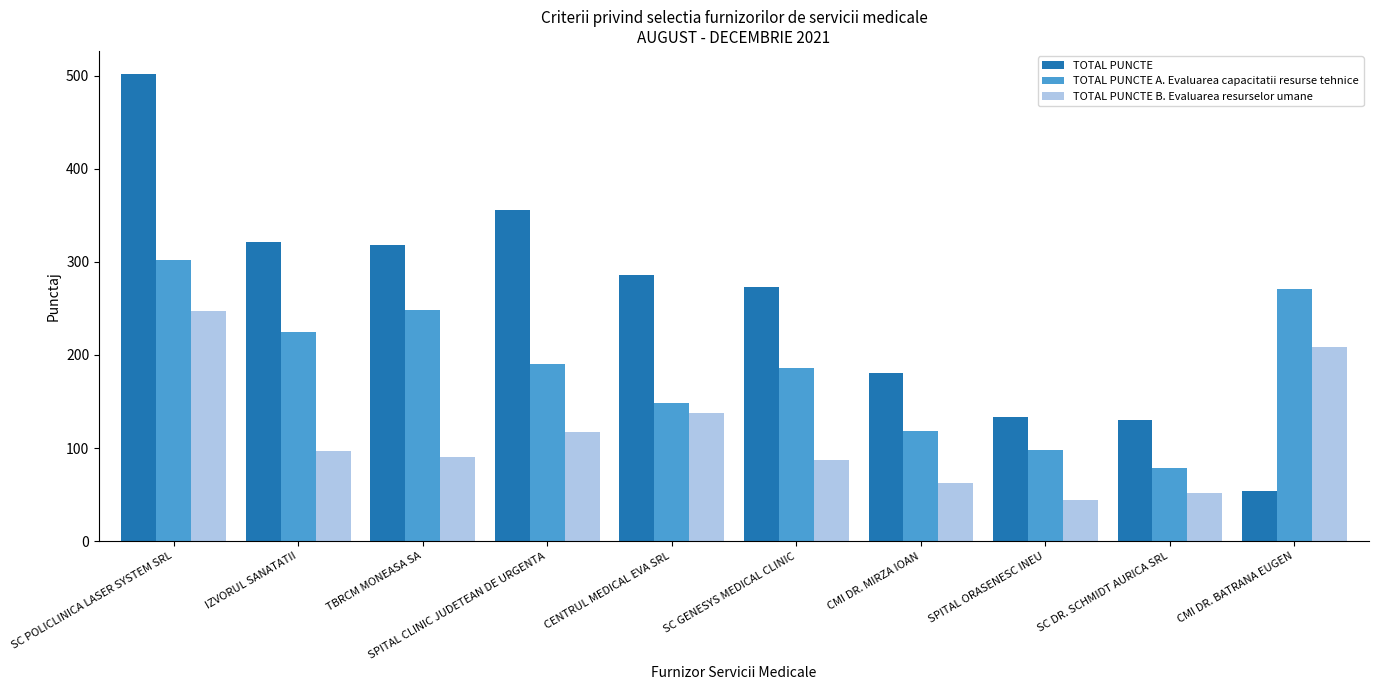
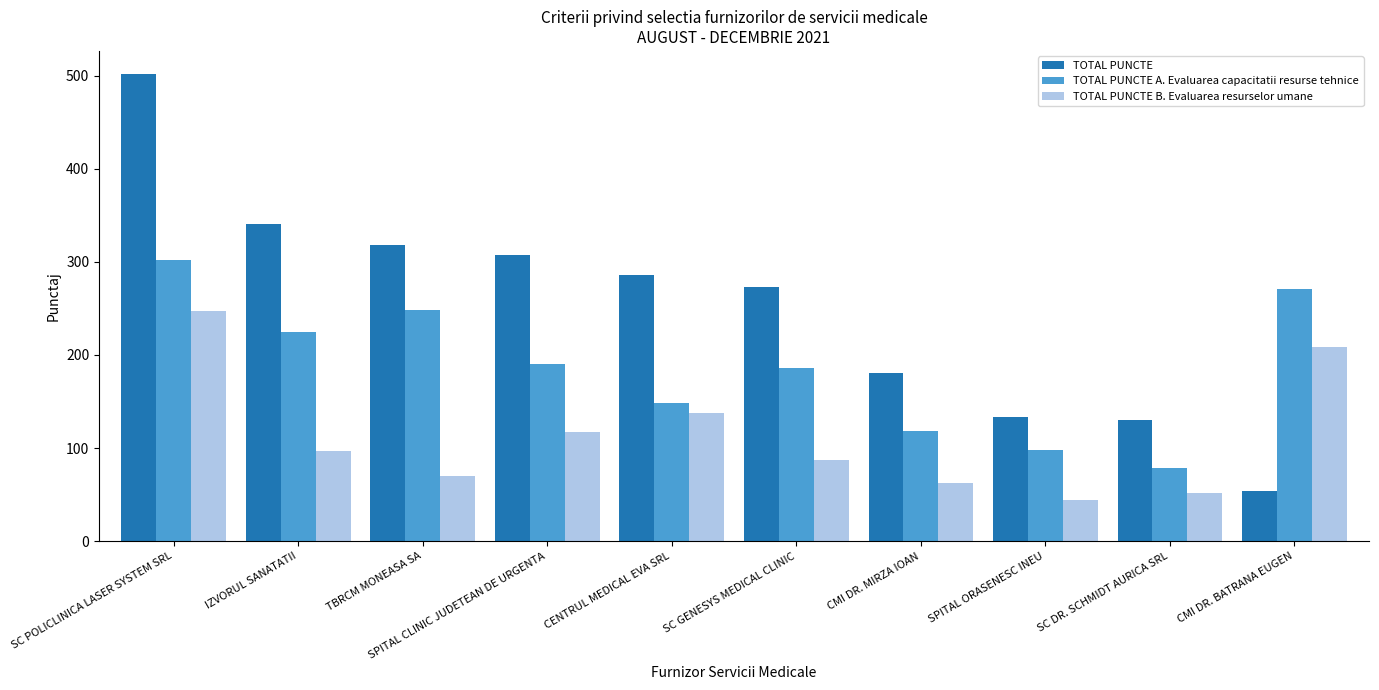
  {
    "TOTAL PUNCTE": {
      "SC POLICLINICA LASER SYSTEM SRL": 500,
-     "IZVORUL SANATATII": 320,
+     "IZVORUL SANATATII": 340,
      "TBRCM MONEASA SA": 320,
-     "SPITAL CLINIC JUDETEAN DE URGENTA": 360,
+     "SPITAL CLINIC JUDETEAN DE URGENTA": 310,
      "CENTRUL MEDICAL EVA SRL": 290,
      "SC GENESYS MEDICAL CLINIC": 270,
      "CMI DR. MIRZA IOAN": 180,
      "SPITAL ORASENESC INEU": 130,
      "SC DR. SCHMIDT AURICA SRL": 130,
      "CMI DR. BATRANA EUGEN": 50
    },
    "TOTAL PUNCTE A. Evaluarea capacitatii resurse tehnice": {
      "SC POLICLINICA LASER SYSTEM SRL": 300,
      "IZVORUL SANATATII": 220,
      "TBRCM MONEASA SA": 250,
      "SPITAL CLINIC JUDETEAN DE URGENTA": 190,
      "CENTRUL MEDICAL EVA SRL": 150,
      "SC GENESYS MEDICAL CLINIC": 190,
      "CMI DR. MIRZA IOAN": 120,
      "SPITAL ORASENESC INEU": 100,
      "SC DR. SCHMIDT AURICA SRL": 80,
      "CMI DR. BATRANA EUGEN": 270
    },
    "TOTAL PUNCTE B. Evaluarea resurselor umane": {
      "SC POLICLINICA LASER SYSTEM SRL": 250,
      "IZVORUL SANATATII": 100,
-     "TBRCM MONEASA SA": 90,
+     "TBRCM MONEASA SA": 70,
      "SPITAL CLINIC JUDETEAN DE URGENTA": 120,
      "CENTRUL MEDICAL EVA SRL": 140,
      "SC GENESYS MEDICAL CLINIC": 90,
      "CMI DR. MIRZA IOAN": 60,
      "SPITAL ORASENESC INEU": 40,
      "SC DR. SCHMIDT AURICA SRL": 50,
      "CMI DR. BATRANA EUGEN": 210
    }
  }
